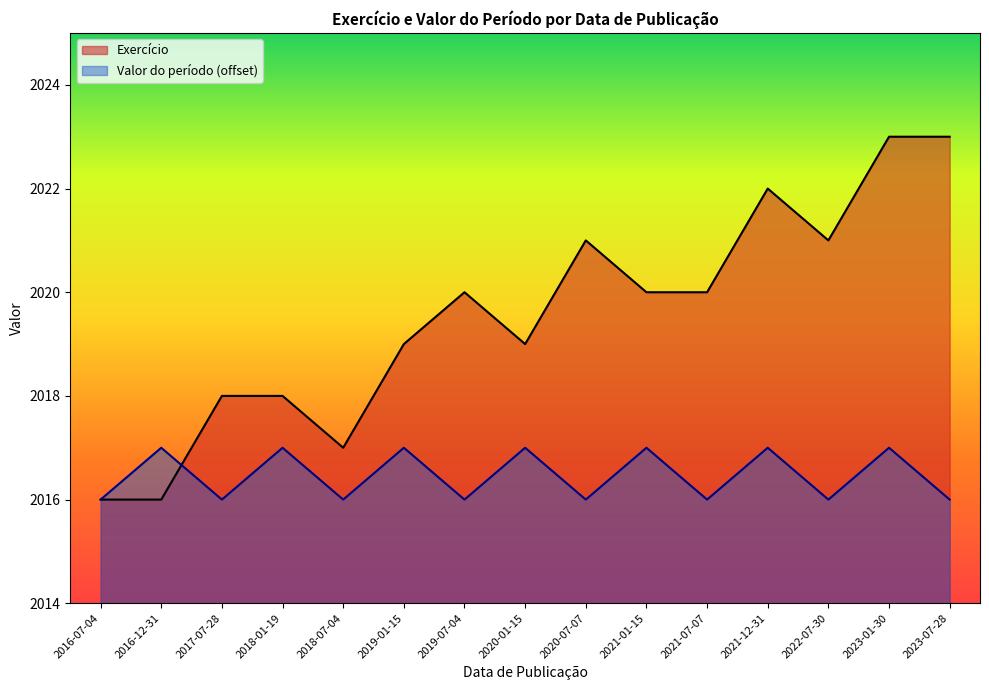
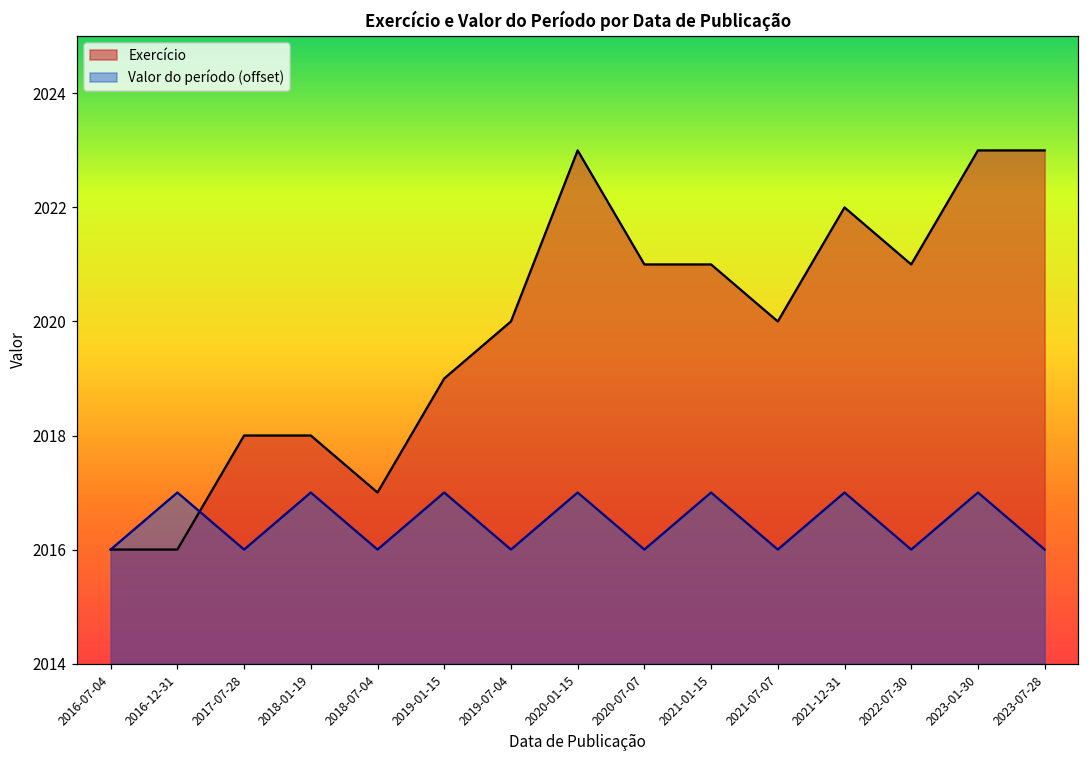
  {
    "Exercício": {
      "2016-12-31": 2016,
      "2017-07-28": 2018,
      "2018-01-19": 2018,
      "2018-07-04": 2017,
      "2019-01-15": 2019,
      "2019-07-04": 2020,
-     "2020-01-15": 2019,
+     "2020-01-15": 2023,
      "2020-07-07": 2021,
-     "2021-01-15": 2020,
+     "2021-01-15": 2021,
      "2021-07-07": 2020,
      "2021-12-31": 2022,
      "2022-07-30": 2021,
      "2023-01-30": 2023,
      "2023-07-28": 2023
    },
    "Valor do período (offset)": {
      "2016-12-31": 2017,
      "2017-07-28": 2016,
      "2018-01-19": 2017,
      "2018-07-04": 2016,
      "2019-01-15": 2017,
      "2019-07-04": 2016,
      "2020-01-15": 2017,
      "2020-07-07": 2016,
      "2021-01-15": 2017,
      "2021-07-07": 2016,
      "2021-12-31": 2017,
      "2022-07-30": 2016,
      "2023-01-30": 2017,
      "2023-07-28": 2016
    }
  }
